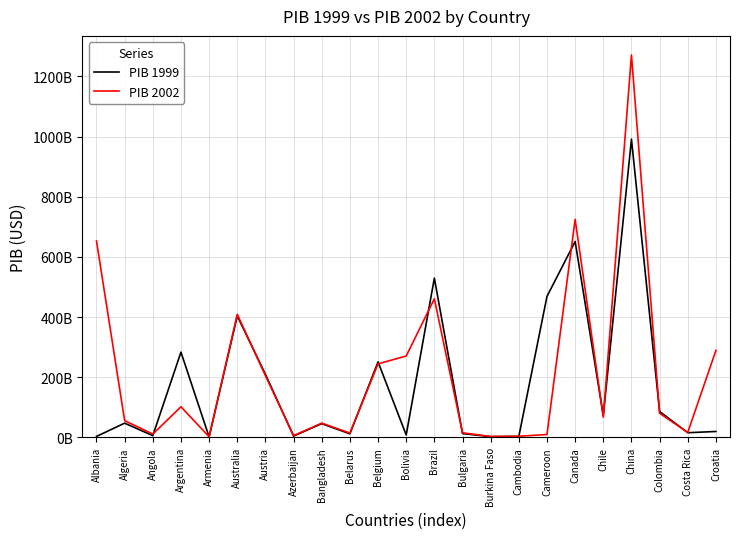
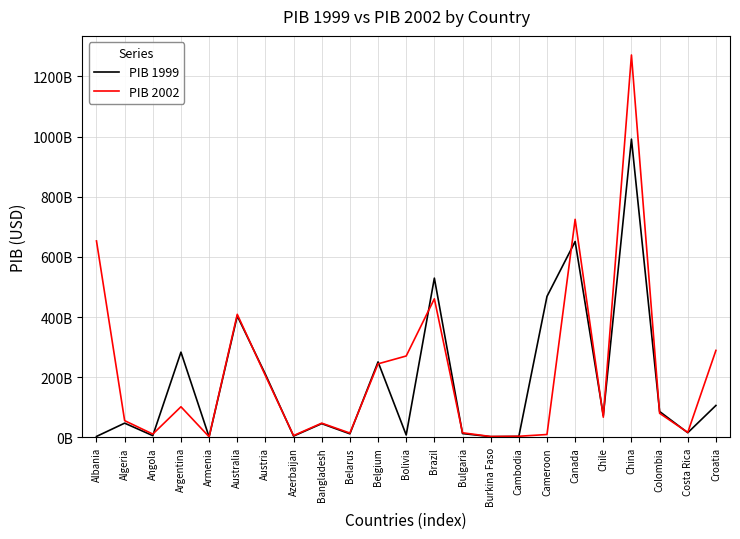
  {
    "PIB 1999": {
      "Albania": 0,
      "Algeria": 50000000000,
      "Argentina": 280000000000,
      "Bolivia": 10000000000,
      "Brazil": 530000000000,
      "Cameroon": 470000000000,
      "Canada": 650000000000,
      "China": 990000000000,
-     "Croatia": 20000000000
+     "Croatia": 110000000000
    },
    "PIB 2002": {
      "Albania": 650000000000,
      "Algeria": 60000000000,
      "Argentina": 100000000000,
      "Bolivia": 270000000000,
      "Brazil": 460000000000,
      "Cameroon": 10000000000,
      "Canada": 720000000000,
      "China": 1270000000000,
      "Croatia": 290000000000
    }
  }
